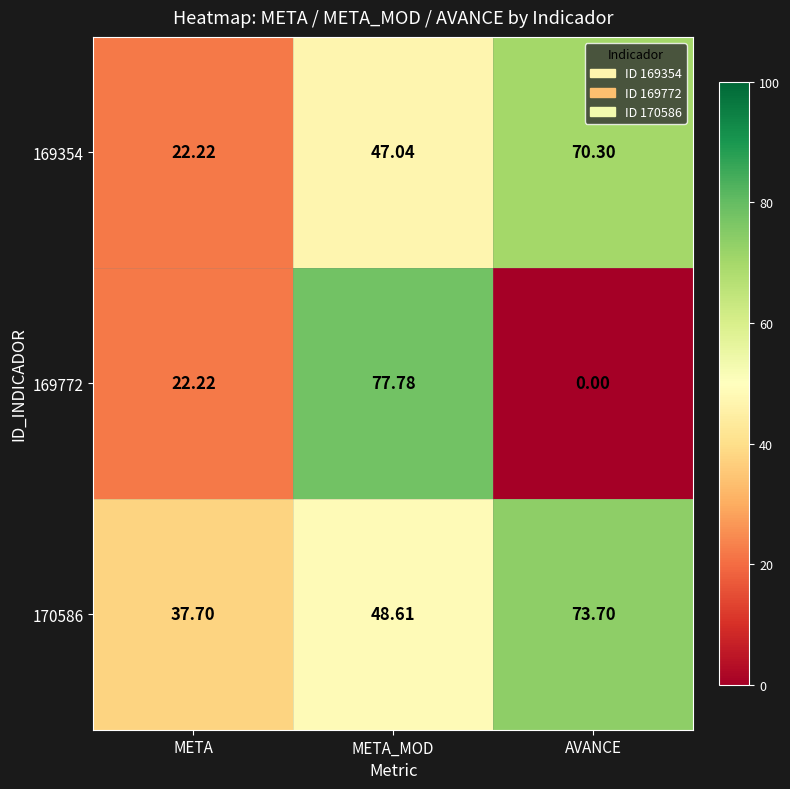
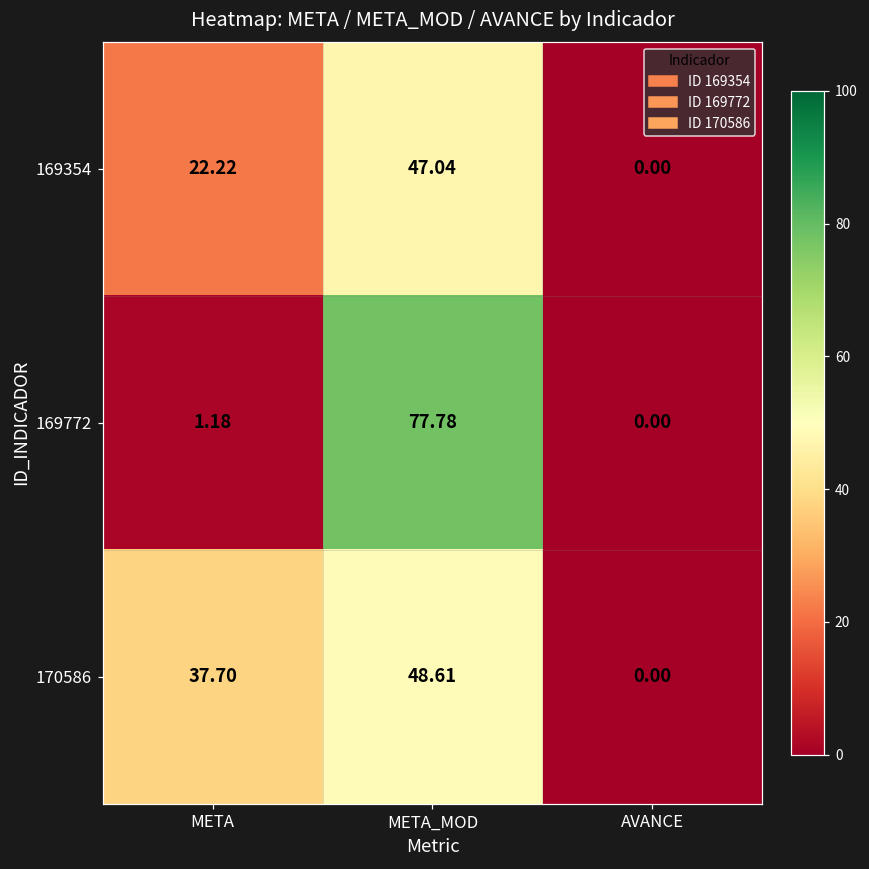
  {
    "169354": {
      "META": 22.22,
      "META_MOD": 47.04,
-     "AVANCE": 70.30
+     "AVANCE": 0.00
    },
    "169772": {
-     "META": 22.22,
+     "META": 1.18,
      "META_MOD": 77.78,
      "AVANCE": 0.00
    },
    "170586": {
      "META": 37.70,
      "META_MOD": 48.61,
-     "AVANCE": 73.70
+     "AVANCE": 0.00
    }
  }
